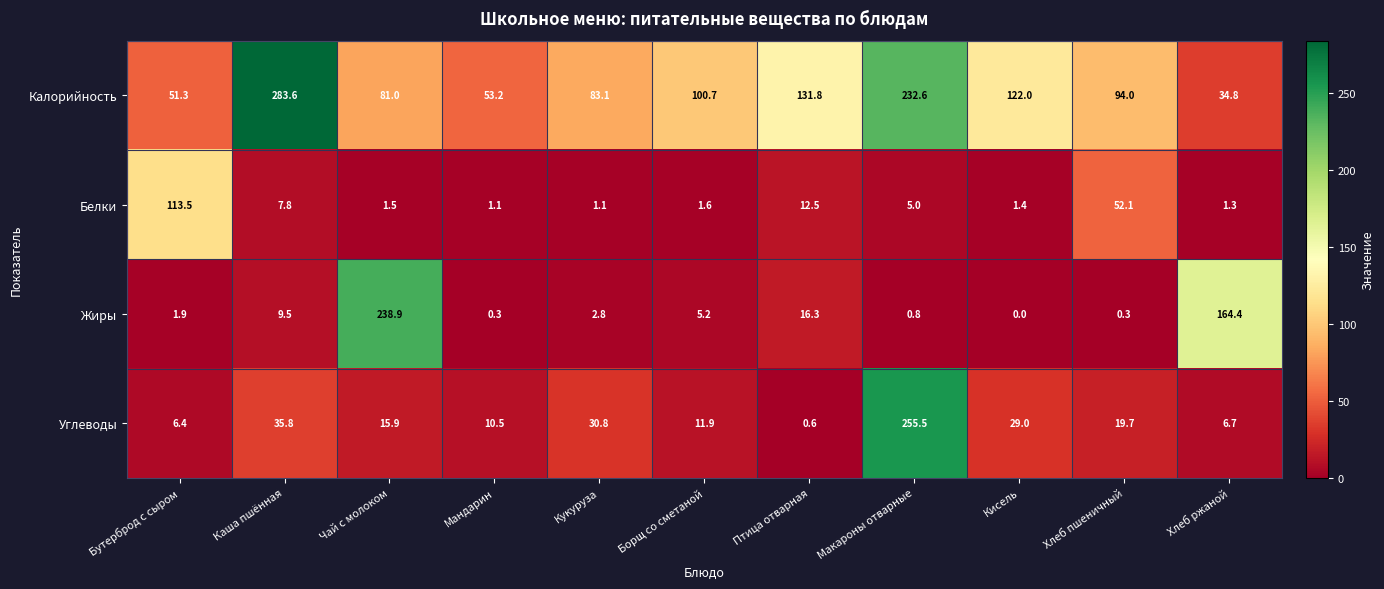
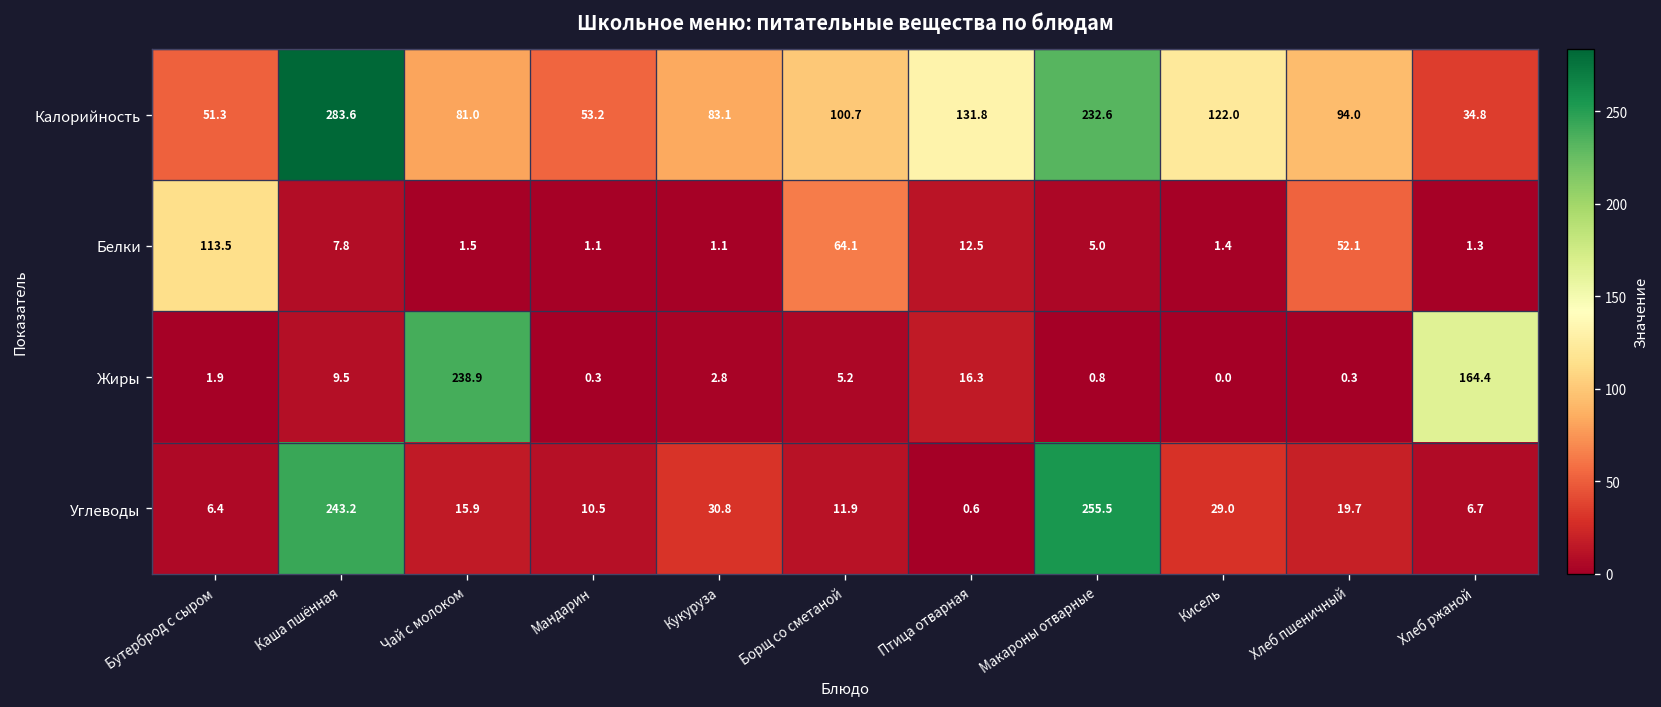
  {
    "Калорийность": {
      "Бутерброд с сыром": 51.3,
      "Каша пшённая": 283.6,
      "Чай с молоком": 81.0,
      "Мандарин": 53.2,
      "Кукуруза": 83.1,
      "Борщ со сметаной": 100.7,
      "Птица отварная": 131.8,
      "Макароны отварные": 232.6,
      "Кисель": 122.0,
      "Хлеб пшеничный": 94.0,
      "Хлеб ржаной": 34.8
    },
    "Белки": {
      "Бутерброд с сыром": 113.5,
      "Каша пшённая": 7.8,
      "Чай с молоком": 1.5,
      "Мандарин": 1.1,
      "Кукуруза": 1.1,
-     "Борщ со сметаной": 1.6,
+     "Борщ со сметаной": 64.1,
      "Птица отварная": 12.5,
      "Макароны отварные": 5.0,
      "Кисель": 1.4,
      "Хлеб пшеничный": 52.1,
      "Хлеб ржаной": 1.3
    },
    "Жиры": {
      "Бутерброд с сыром": 1.9,
      "Каша пшённая": 9.5,
      "Чай с молоком": 238.9,
      "Мандарин": 0.3,
      "Кукуруза": 2.8,
      "Борщ со сметаной": 5.2,
      "Птица отварная": 16.3,
      "Макароны отварные": 0.8,
      "Кисель": 0.0,
      "Хлеб пшеничный": 0.3,
      "Хлеб ржаной": 164.4
    },
    "Углеводы": {
      "Бутерброд с сыром": 6.4,
-     "Каша пшённая": 35.8,
+     "Каша пшённая": 243.2,
      "Чай с молоком": 15.9,
      "Мандарин": 10.5,
      "Кукуруза": 30.8,
      "Борщ со сметаной": 11.9,
      "Птица отварная": 0.6,
      "Макароны отварные": 255.5,
      "Кисель": 29.0,
      "Хлеб пшеничный": 19.7,
      "Хлеб ржаной": 6.7
    }
  }
